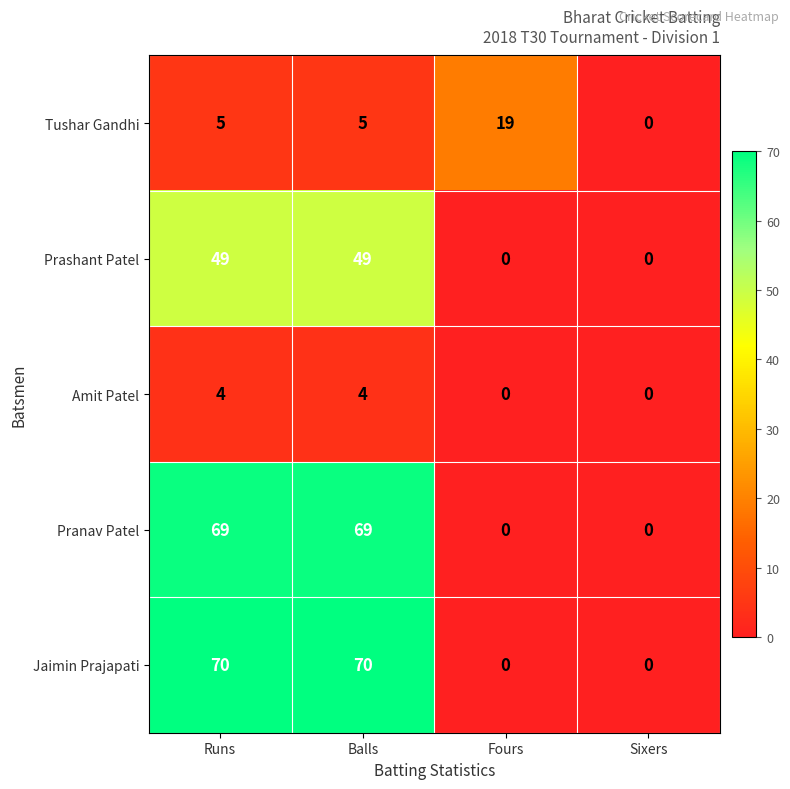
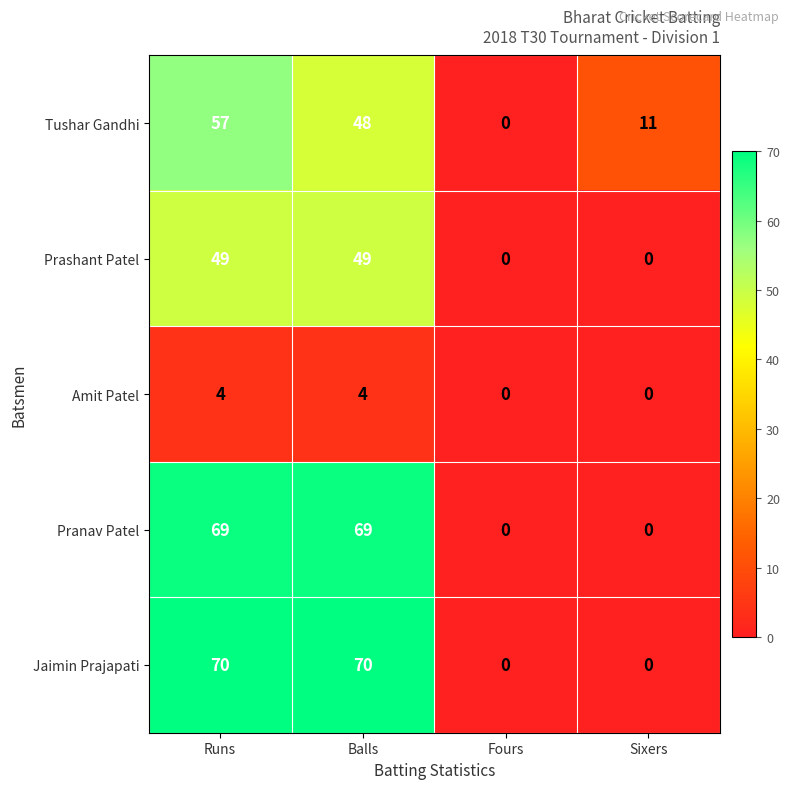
  {
    "Tushar Gandhi": {
-     "Runs": 5,
-     "Balls": 5,
-     "Fours": 19,
-     "Sixers": 0
+     "Runs": 57,
+     "Balls": 48,
+     "Fours": 0,
+     "Sixers": 11
    },
    "Prashant Patel": {
      "Runs": 49,
      "Balls": 49,
      "Fours": 0,
      "Sixers": 0
    },
    "Amit Patel": {
      "Runs": 4,
      "Balls": 4,
      "Fours": 0,
      "Sixers": 0
    },
    "Pranav Patel": {
      "Runs": 69,
      "Balls": 69,
      "Fours": 0,
      "Sixers": 0
    },
    "Jaimin Prajapati": {
      "Runs": 70,
      "Balls": 70,
      "Fours": 0,
      "Sixers": 0
    }
  }
